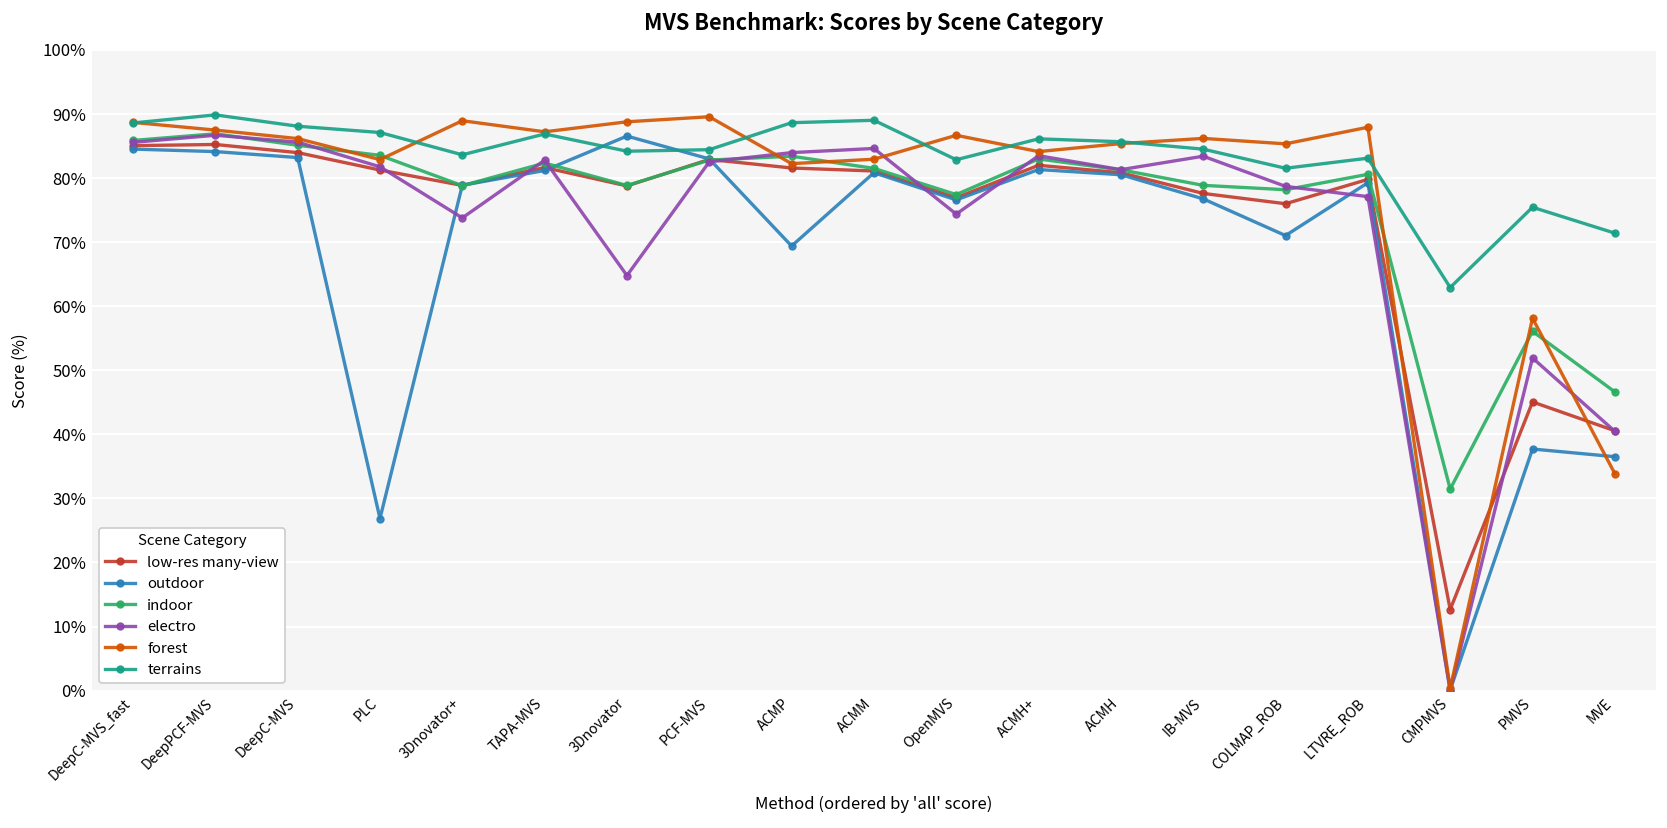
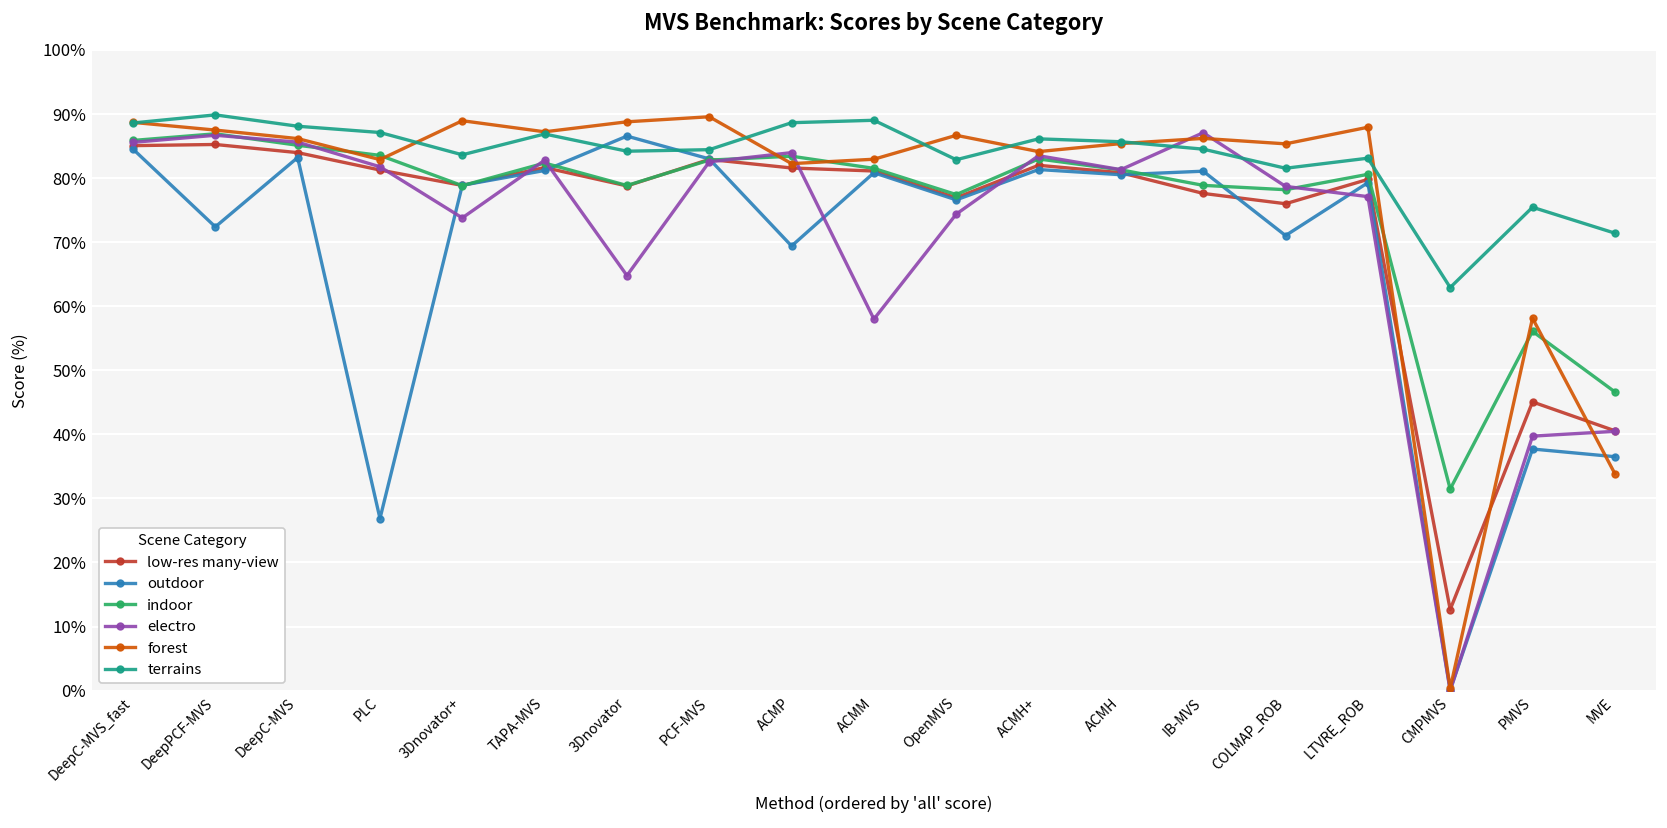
  {
    "outdoor": {
      "DeepC-MVS_fast": "85%",
-     "DeepPCF-MVS": "84%",
+     "DeepPCF-MVS": "72%",
      "DeepC-MVS": "83%",
      "PLC": "27%",
      "3Dnovator": "87%",
      "ACMP": "69%",
      "ACMH+": "81%",
-     "IB-MVS": "77%",
+     "IB-MVS": "81%",
      "COLMAP_ROB": "71%",
      "LTVRE_ROB": "79%",
      "PMVS": "38%",
      "MVE": "37%"
    },
    "electro": {
      "DeepC-MVS": "86%",
      "PLC": "82%",
      "3Dnovator+": "74%",
      "3Dnovator": "65%",
      "ACMP": "84%",
-     "ACMM": "85%",
+     "ACMM": "58%",
      "OpenMVS": "74%",
      "ACMH+": "84%",
-     "IB-MVS": "83%",
+     "IB-MVS": "87%",
      "COLMAP_ROB": "79%",
      "LTVRE_ROB": "77%",
-     "PMVS": "52%"
+     "PMVS": "40%"
    }
  }
